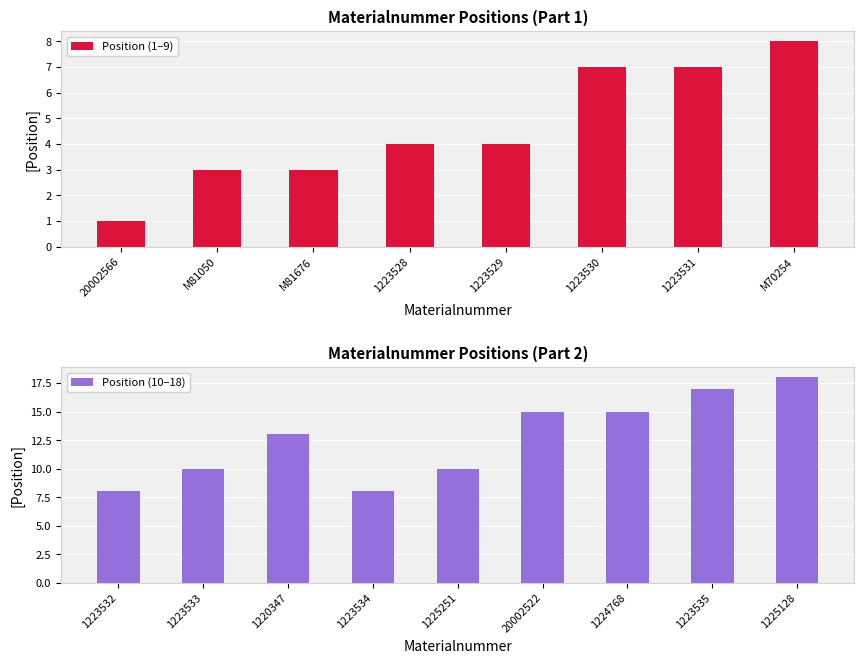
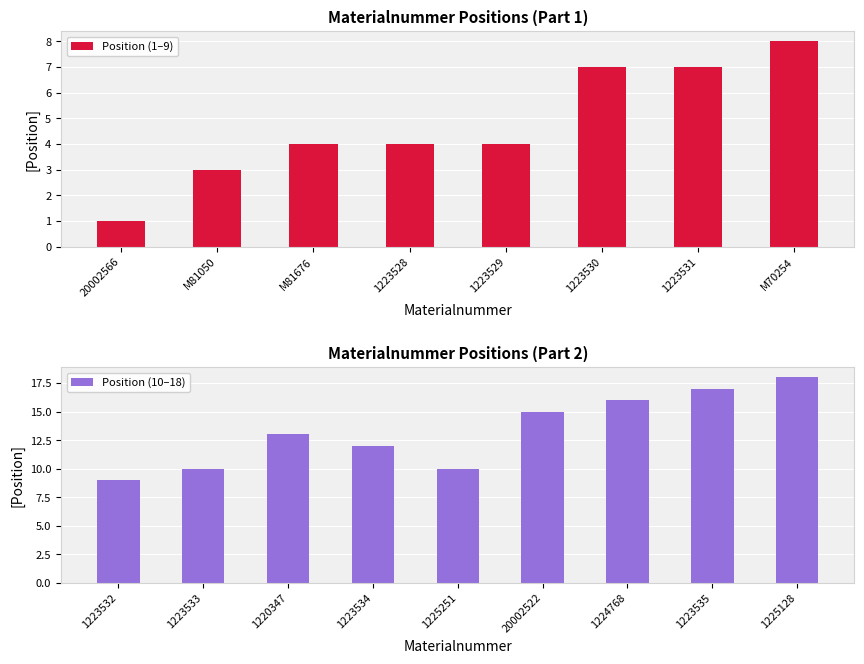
  {
    "Materialnummer Positions (Part 1)": {
      "20002566": 1,
      "M81050": 3,
-     "M81676": 3,
+     "M81676": 4,
      "1223528": 4,
      "1223529": 4,
      "1223530": 7,
      "1223531": 7,
      "M70254": 8
    },
    "Materialnummer Positions (Part 2)": {
-     "1223532": 8,
+     "1223532": 9,
      "1223533": 10,
      "1220347": 13,
-     "1223534": 8,
+     "1223534": 12,
      "1225251": 10,
      "20002522": 15,
-     "1224768": 15,
+     "1224768": 16,
      "1223535": 17,
      "1225128": 18
    }
  }
